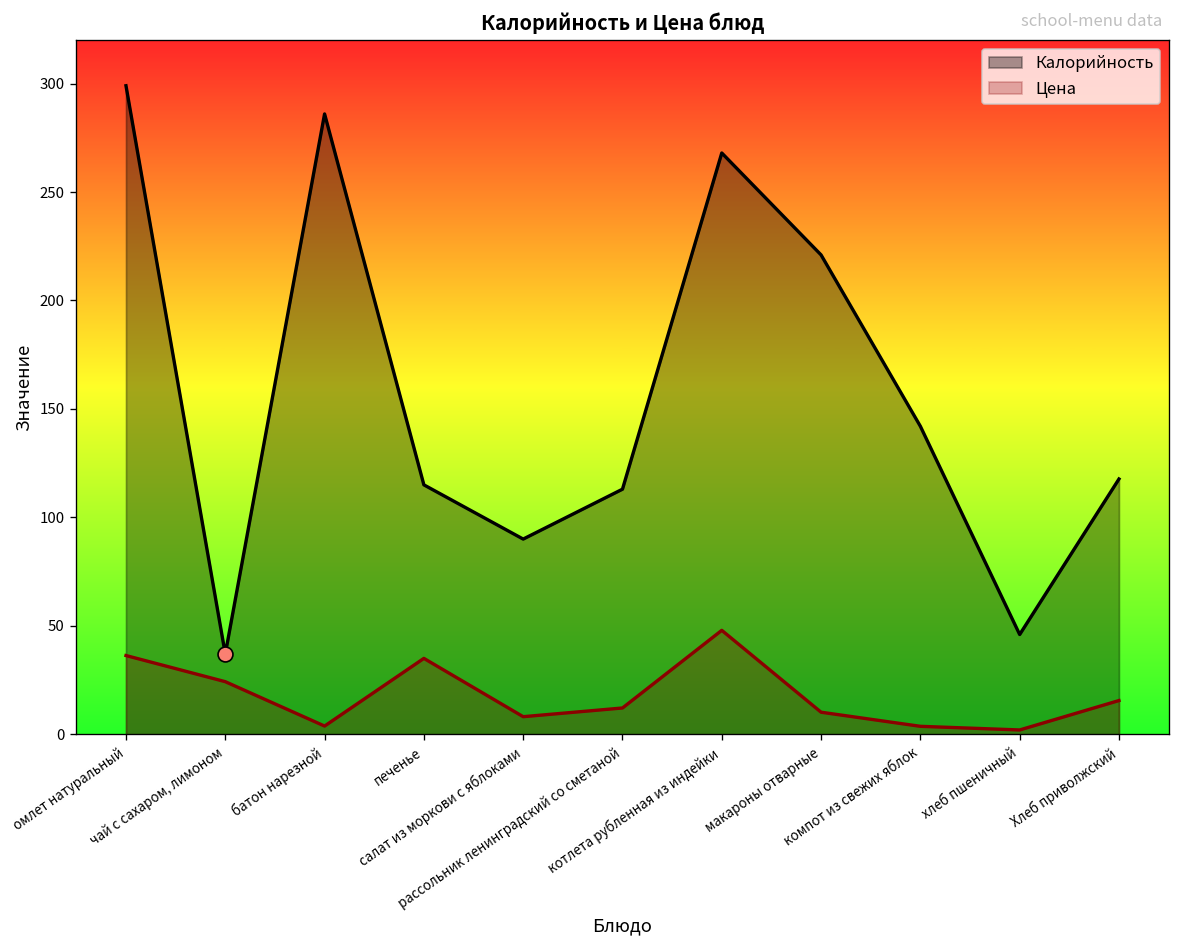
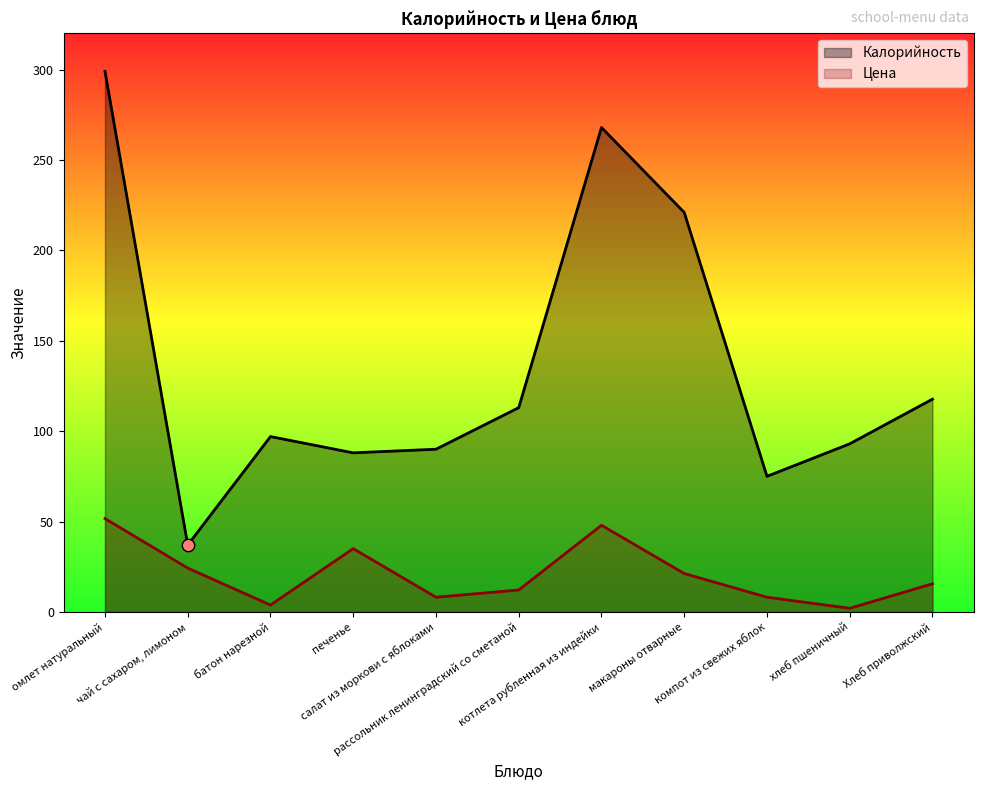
  {
    "Калорийность": {
      "омлет натуральный": 299,
-     "батон нарезной": 286,
-     "печенье": 115,
+     "батон нарезной": 97,
+     "печенье": 88,
      "салат из моркови с яблоками": 90,
      "рассольник ленинградский со сметаной": 113,
      "котлета рубленная из индейки": 268,
      "макароны отварные": 221,
-     "компот из свежих яблок": 142,
-     "хлеб пшеничный": 46,
+     "компот из свежих яблок": 75,
+     "хлеб пшеничный": 93,
      "Хлеб приволжский": 118
    },
    "Цена": {
-     "омлет натуральный": 36,
+     "омлет натуральный": 52,
      "чай с сахаром, лимоном": 24,
      "батон нарезной": 4,
      "печенье": 35,
      "салат из моркови с яблоками": 8,
      "рассольник ленинградский со сметаной": 12,
      "котлета рубленная из индейки": 48,
-     "макароны отварные": 10,
-     "компот из свежих яблок": 4,
+     "макароны отварные": 21,
+     "компот из свежих яблок": 8,
      "хлеб пшеничный": 2,
      "Хлеб приволжский": 16
    }
  }
